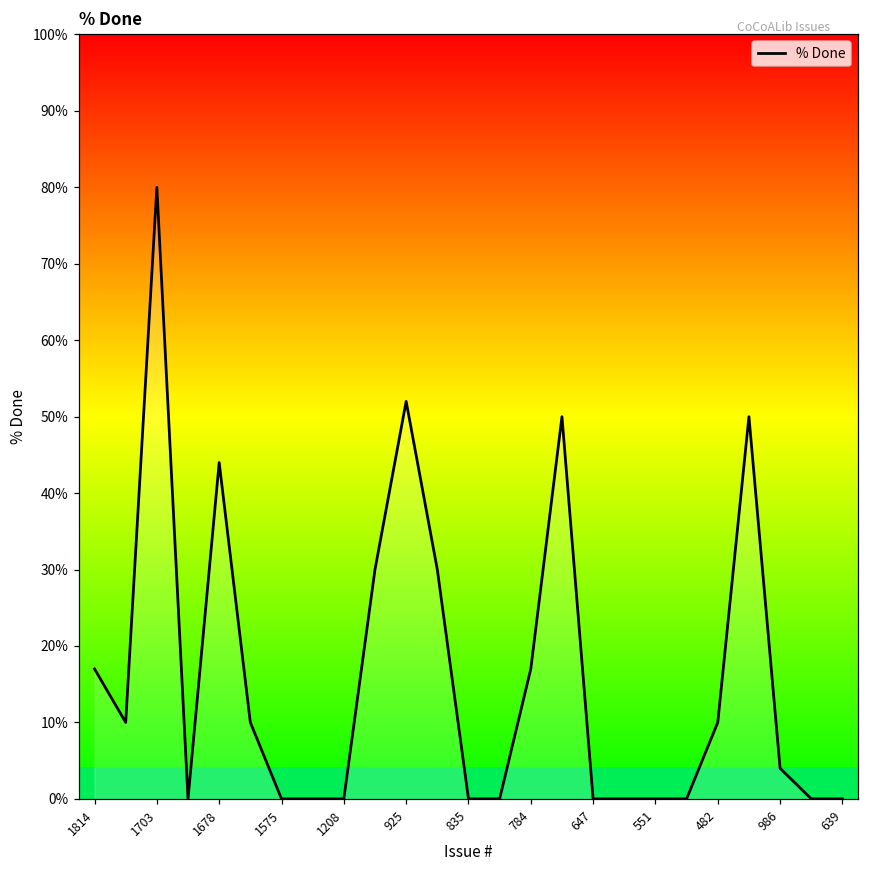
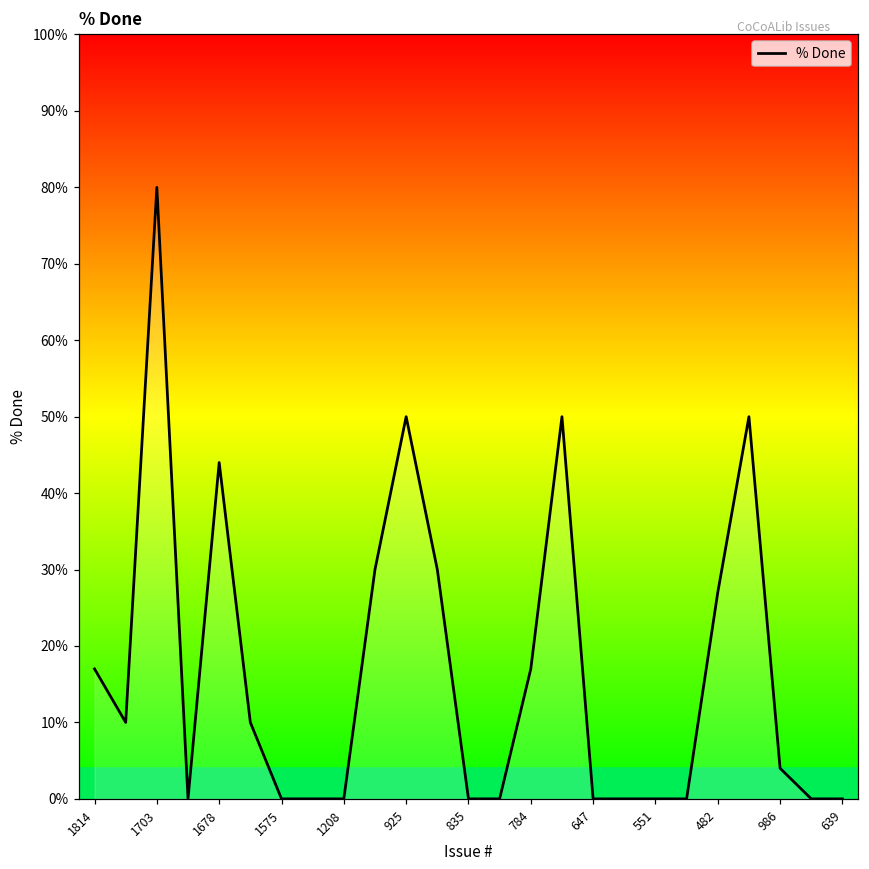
  {
    "1814": "17%",
    "1703": "80%",
    "1678": "44%",
    "1575": "0%",
    "1208": "0%",
-   "925": "52%",
+   "925": "50%",
    "835": "0%",
    "784": "17%",
    "647": "0%",
    "551": "0%",
-   "482": "10%",
+   "482": "27%",
    "986": "4%",
    "639": "0%"
  }
